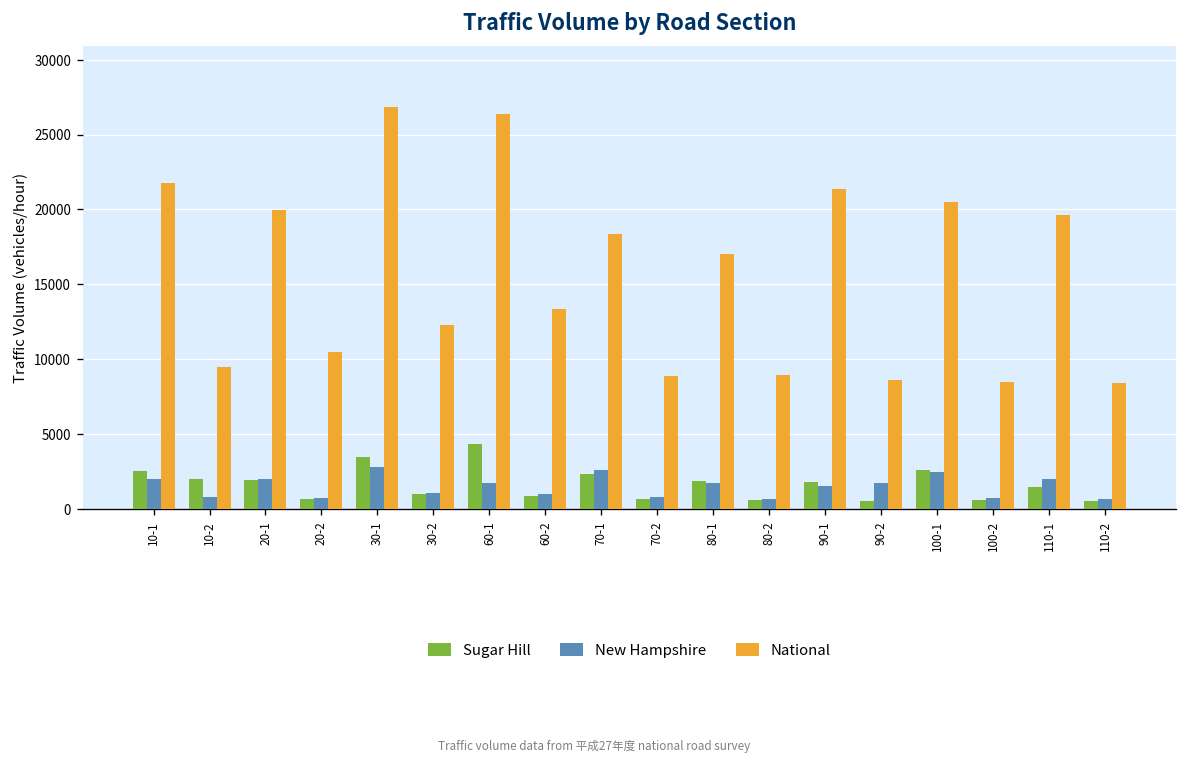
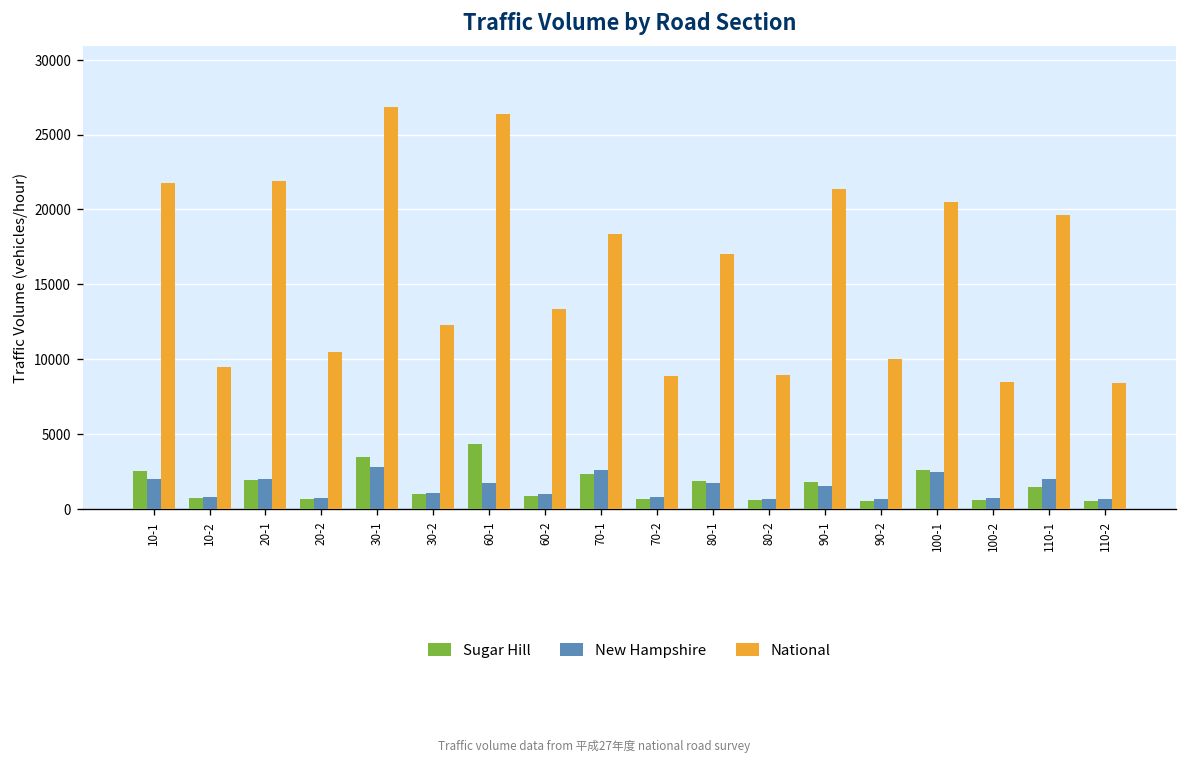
  {
    "Sugar Hill": {
      "10-1": 2500,
-     "10-2": 2000,
+     "10-2": 700,
      "20-1": 1900,
      "20-2": 700,
      "30-1": 3400,
      "30-2": 1000,
      "60-1": 4300,
      "60-2": 900,
      "70-1": 2300,
      "70-2": 700,
      "80-1": 1900,
      "80-2": 600,
      "90-1": 1800,
      "90-2": 500,
      "100-1": 2600,
      "100-2": 600,
      "110-1": 1500,
      "110-2": 500
    },
    "New Hampshire": {
      "10-1": 2000,
      "10-2": 800,
      "20-1": 2000,
      "20-2": 700,
      "30-1": 2800,
      "30-2": 1100,
      "60-1": 1700,
      "60-2": 1000,
      "70-1": 2600,
      "70-2": 800,
      "80-1": 1700,
      "80-2": 700,
      "90-1": 1500,
-     "90-2": 1700,
+     "90-2": 700,
      "100-1": 2400,
      "100-2": 800,
      "110-1": 2000,
      "110-2": 600
    },
    "National": {
      "10-1": 21800,
      "10-2": 9500,
-     "20-1": 20000,
+     "20-1": 21900,
      "20-2": 10500,
      "30-1": 26900,
      "30-2": 12300,
      "60-1": 26400,
      "60-2": 13300,
      "70-1": 18300,
      "70-2": 8900,
      "80-1": 17000,
      "80-2": 9000,
      "90-1": 21400,
-     "90-2": 8600,
+     "90-2": 10000,
      "100-1": 20500,
      "100-2": 8500,
      "110-1": 19600,
      "110-2": 8400
    }
  }
